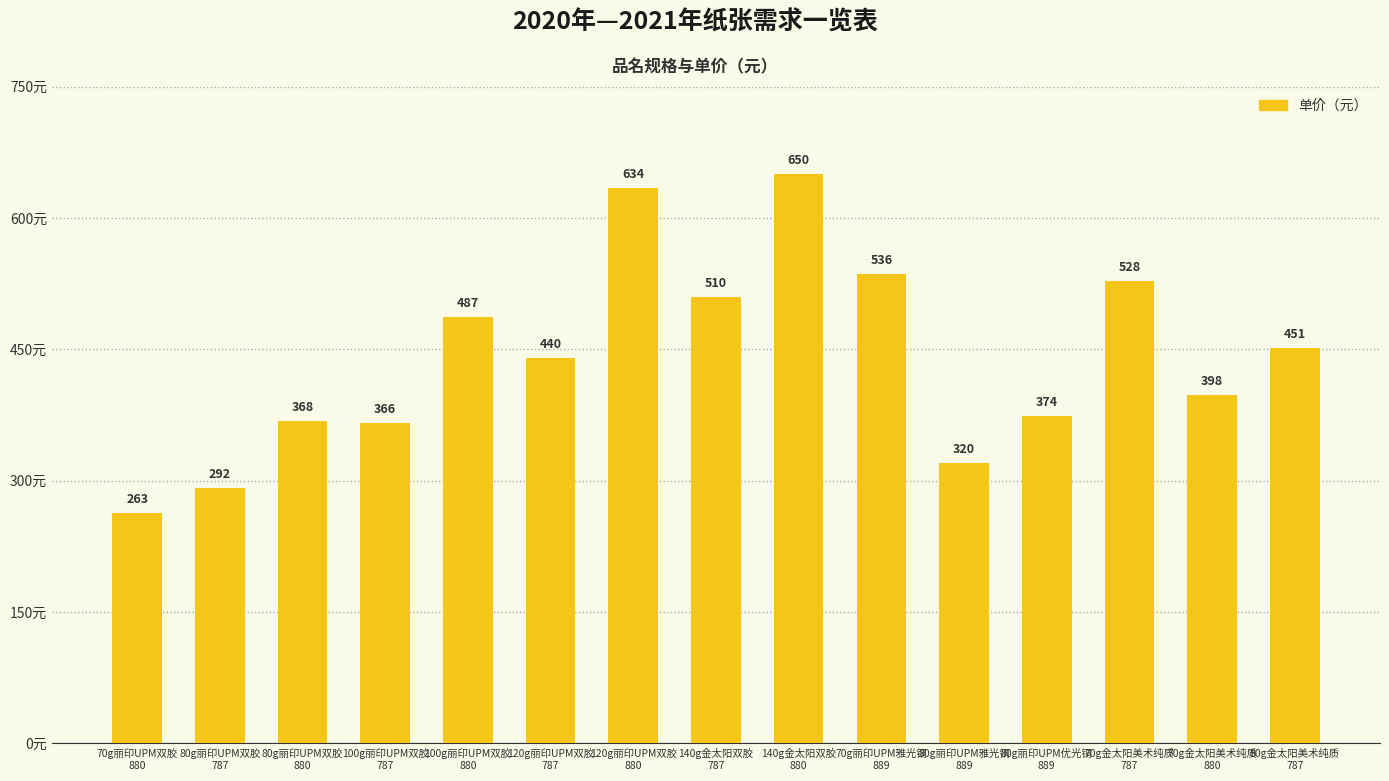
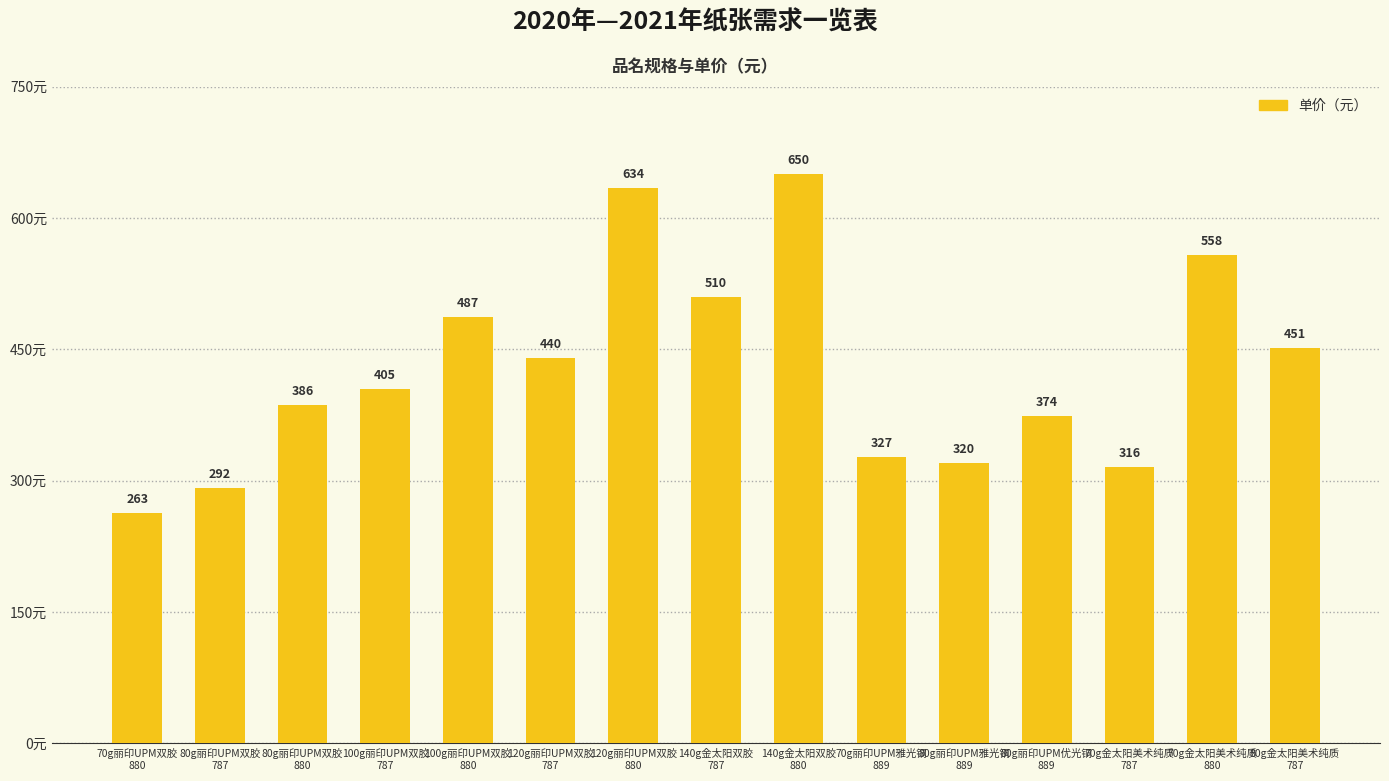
  {
    "70g丽印UPM双胶 880": 263,
    "80g丽印UPM双胶 787": 292,
-   "80g丽印UPM双胶 880": 368,
-   "100g丽印UPM双胶 787": 366,
+   "80g丽印UPM双胶 880": 386,
+   "100g丽印UPM双胶 787": 405,
    "100g丽印UPM双胶 880": 487,
    "120g丽印UPM双胶 787": 440,
    "120g丽印UPM双胶 880": 634,
    "140g金太阳双胶 787": 510,
    "140g金太阳双胶 880": 650,
-   "70g丽印UPM雅光铜 889": 536,
+   "70g丽印UPM雅光铜 889": 327,
    "80g丽印UPM雅光铜 889": 320,
    "80g丽印UPM优光铜 889": 374,
-   "70g金太阳美术纯质 787": 528,
-   "70g金太阳美术纯质 880": 398,
+   "70g金太阳美术纯质 787": 316,
+   "70g金太阳美术纯质 880": 558,
    "80g金太阳美术纯质 787": 451
  }
